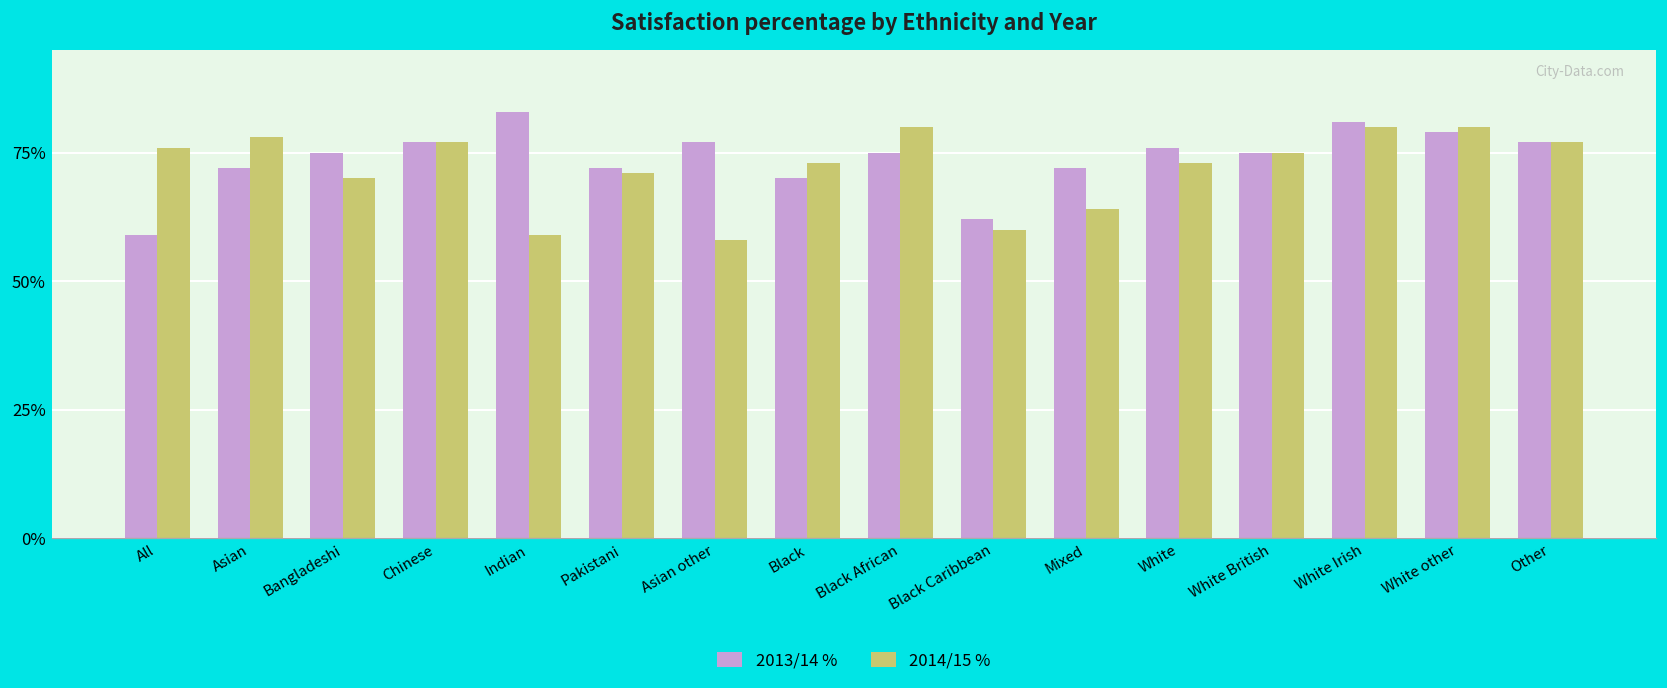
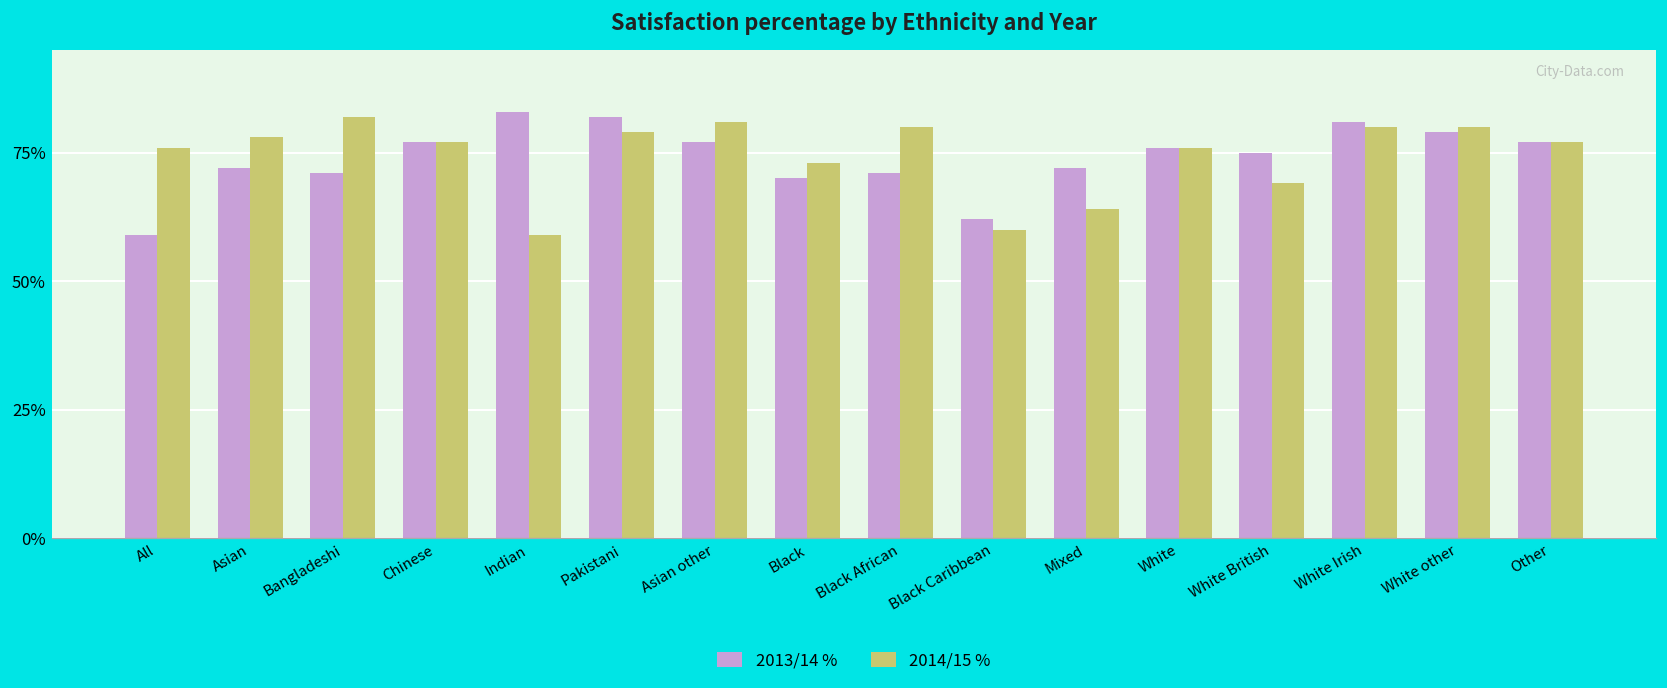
  {
    "2013/14 %": {
      "All": "59%",
      "Asian": "72%",
-     "Bangladeshi": "75%",
+     "Bangladeshi": "71%",
      "Chinese": "77%",
      "Indian": "83%",
-     "Pakistani": "72%",
+     "Pakistani": "82%",
      "Asian other": "77%",
      "Black": "70%",
-     "Black African": "75%",
+     "Black African": "71%",
      "Black Caribbean": "62%",
      "Mixed": "72%",
      "White": "76%",
      "White British": "75%",
      "White Irish": "81%",
      "White other": "79%",
      "Other": "77%"
    },
    "2014/15 %": {
      "All": "76%",
      "Asian": "78%",
-     "Bangladeshi": "70%",
+     "Bangladeshi": "82%",
      "Chinese": "77%",
      "Indian": "59%",
-     "Pakistani": "71%",
-     "Asian other": "58%",
+     "Pakistani": "79%",
+     "Asian other": "81%",
      "Black": "73%",
      "Black African": "80%",
      "Black Caribbean": "60%",
      "Mixed": "64%",
-     "White": "73%",
-     "White British": "75%",
+     "White": "76%",
+     "White British": "69%",
      "White Irish": "80%",
      "White other": "80%",
      "Other": "77%"
    }
  }
